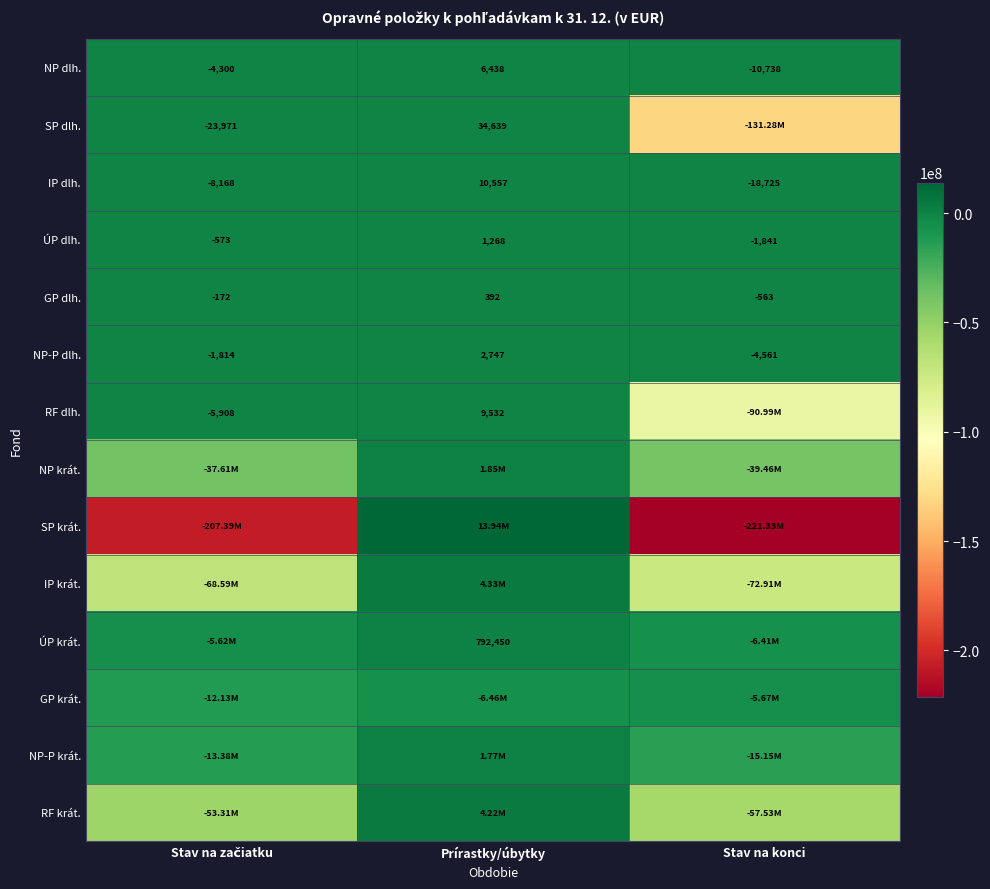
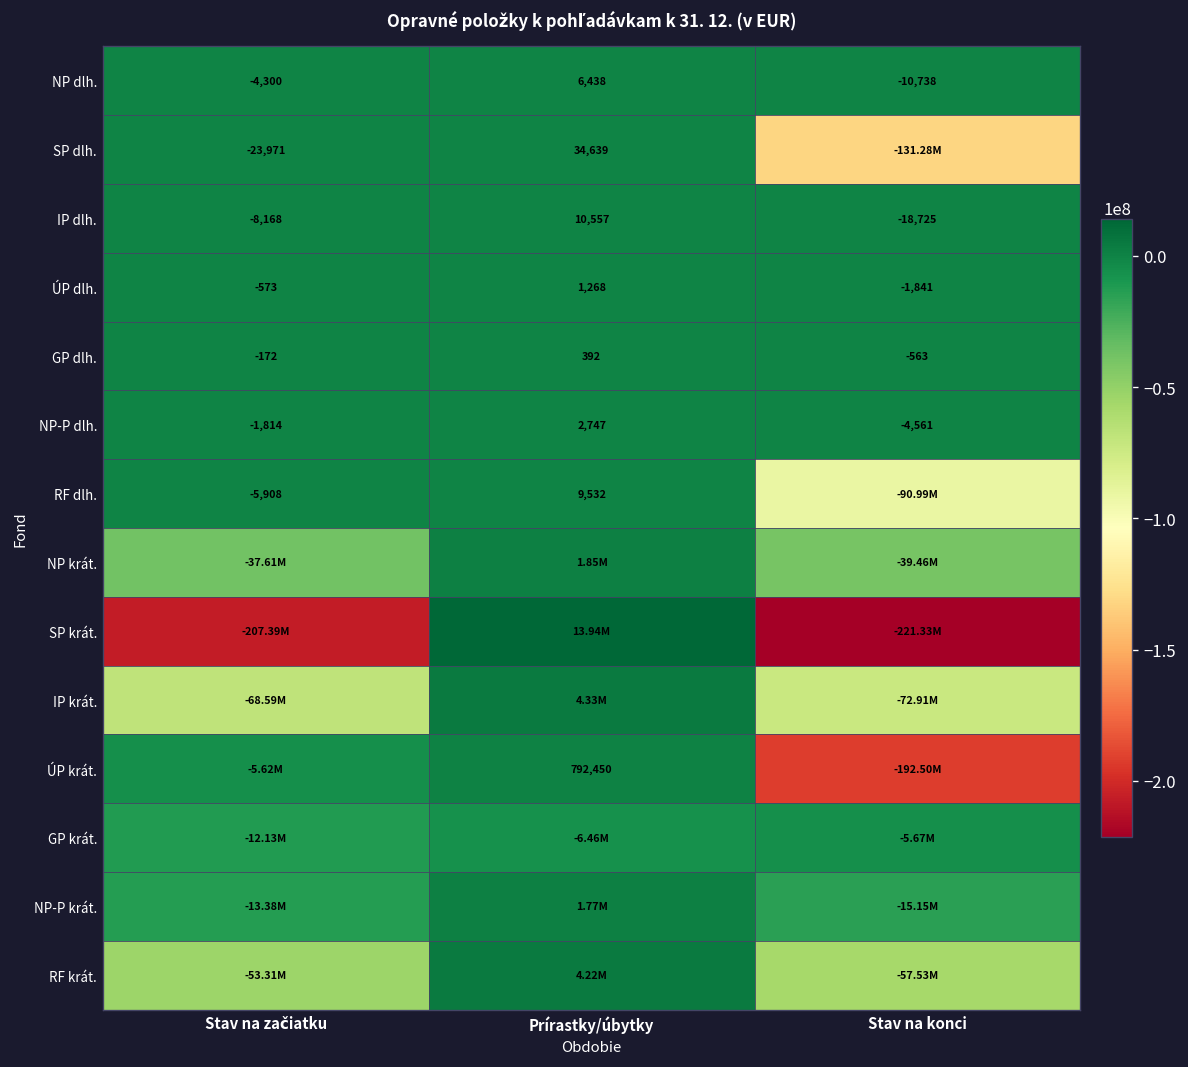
  {
    "NP dlh.": {
      "Stav na začiatku": "-4,300",
      "Prírastky/úbytky": "6,438",
      "Stav na konci": "-10,738"
    },
    "SP dlh.": {
      "Stav na začiatku": "-23,971",
      "Prírastky/úbytky": "34,639",
      "Stav na konci": "-131.28M"
    },
    "IP dlh.": {
      "Stav na začiatku": "-8,168",
      "Prírastky/úbytky": "10,557",
      "Stav na konci": "-18,725"
    },
    "ÚP dlh.": {
      "Stav na začiatku": "-573",
      "Prírastky/úbytky": "1,268",
      "Stav na konci": "-1,841"
    },
    "GP dlh.": {
      "Stav na začiatku": "-172",
      "Prírastky/úbytky": "392",
      "Stav na konci": "-563"
    },
    "NP-P dlh.": {
      "Stav na začiatku": "-1,814",
      "Prírastky/úbytky": "2,747",
      "Stav na konci": "-4,561"
    },
    "RF dlh.": {
      "Stav na začiatku": "-5,908",
      "Prírastky/úbytky": "9,532",
      "Stav na konci": "-90.99M"
    },
    "NP krát.": {
      "Stav na začiatku": "-37.61M",
      "Prírastky/úbytky": "1.85M",
      "Stav na konci": "-39.46M"
    },
    "SP krát.": {
      "Stav na začiatku": "-207.39M",
      "Prírastky/úbytky": "13.94M",
      "Stav na konci": "-221.33M"
    },
    "IP krát.": {
      "Stav na začiatku": "-68.59M",
      "Prírastky/úbytky": "4.33M",
      "Stav na konci": "-72.91M"
    },
    "ÚP krát.": {
      "Stav na začiatku": "-5.62M",
      "Prírastky/úbytky": "792,450",
-     "Stav na konci": "-6.41M"
+     "Stav na konci": "-192.50M"
    },
    "GP krát.": {
      "Stav na začiatku": "-12.13M",
      "Prírastky/úbytky": "-6.46M",
      "Stav na konci": "-5.67M"
    },
    "NP-P krát.": {
      "Stav na začiatku": "-13.38M",
      "Prírastky/úbytky": "1.77M",
      "Stav na konci": "-15.15M"
    },
    "RF krát.": {
      "Stav na začiatku": "-53.31M",
      "Prírastky/úbytky": "4.22M",
      "Stav na konci": "-57.53M"
    }
  }
